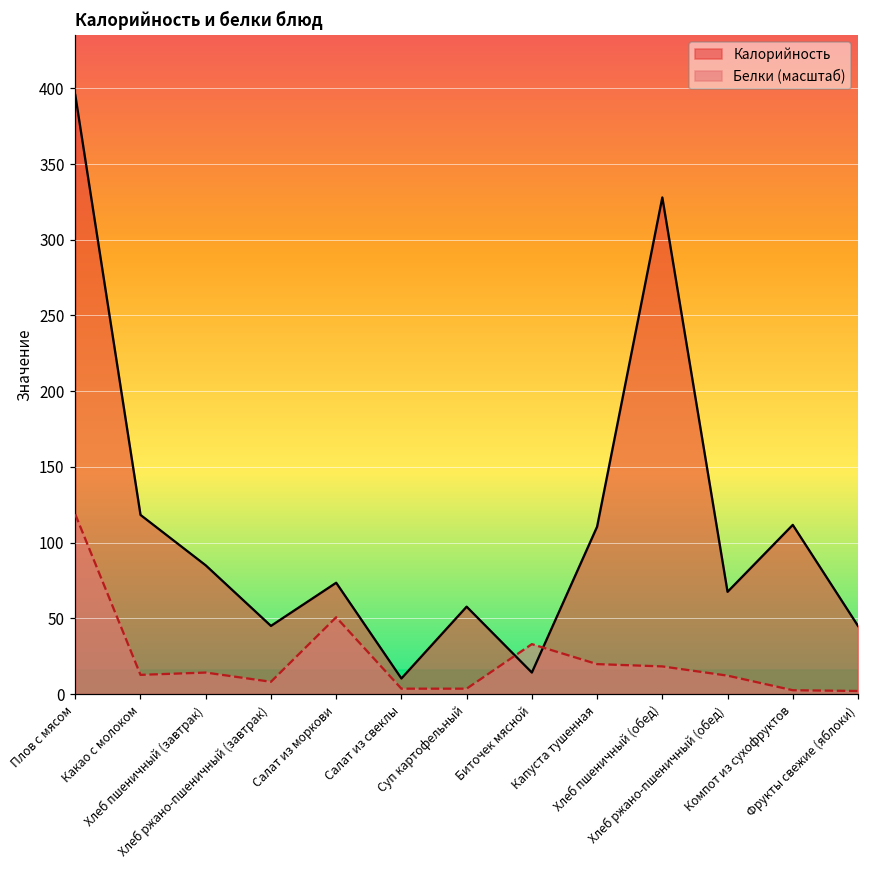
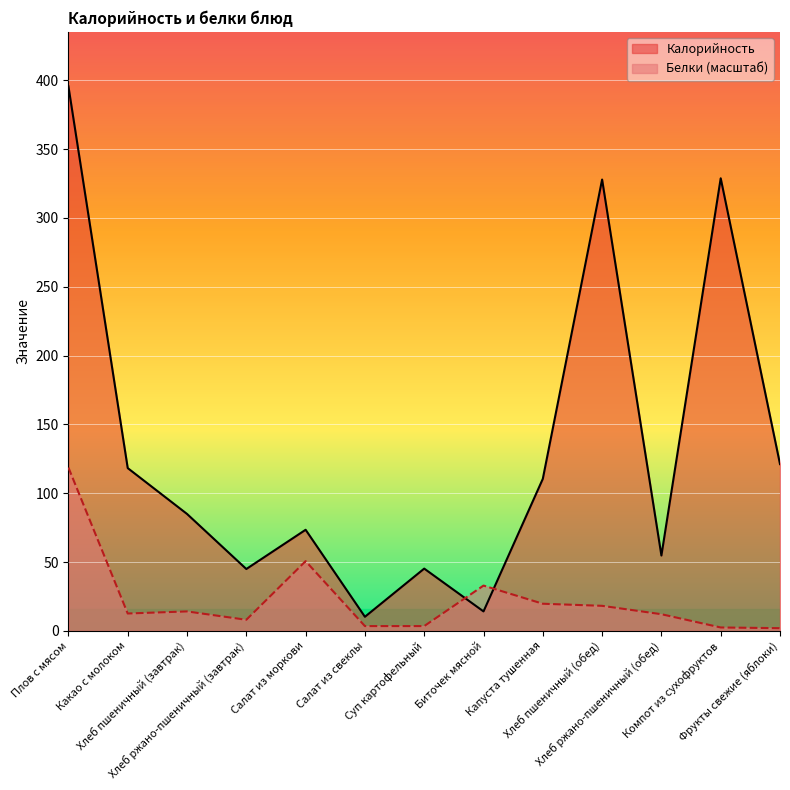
  {
    "Калорийность": {
      "Плов с мясом": 396,
      "Какао с молоком": 118,
      "Хлеб пшеничный (завтрак)": 85,
      "Хлеб ржано-пшеничный (завтрак)": 45,
      "Салат из моркови": 74,
-     "Суп картофельный": 58,
+     "Суп картофельный": 45,
      "Капуста тушенная": 111,
      "Хлеб пшеничный (обед)": 328,
-     "Хлеб ржано-пшеничный (обед)": 68,
-     "Компот из сухофруктов": 112,
-     "Фрукты свежие (яблоки)": 45
+     "Хлеб ржано-пшеничный (обед)": 55,
+     "Компот из сухофруктов": 329,
+     "Фрукты свежие (яблоки)": 121
    },
    "Белки (масштаб)": {
      "Плов с мясом": 119,
      "Салат из моркови": 51,
      "Биточек мясной": 33,
      "Капуста тушенная": 20,
      "Хлеб пшеничный (обед)": 18
    }
  }
